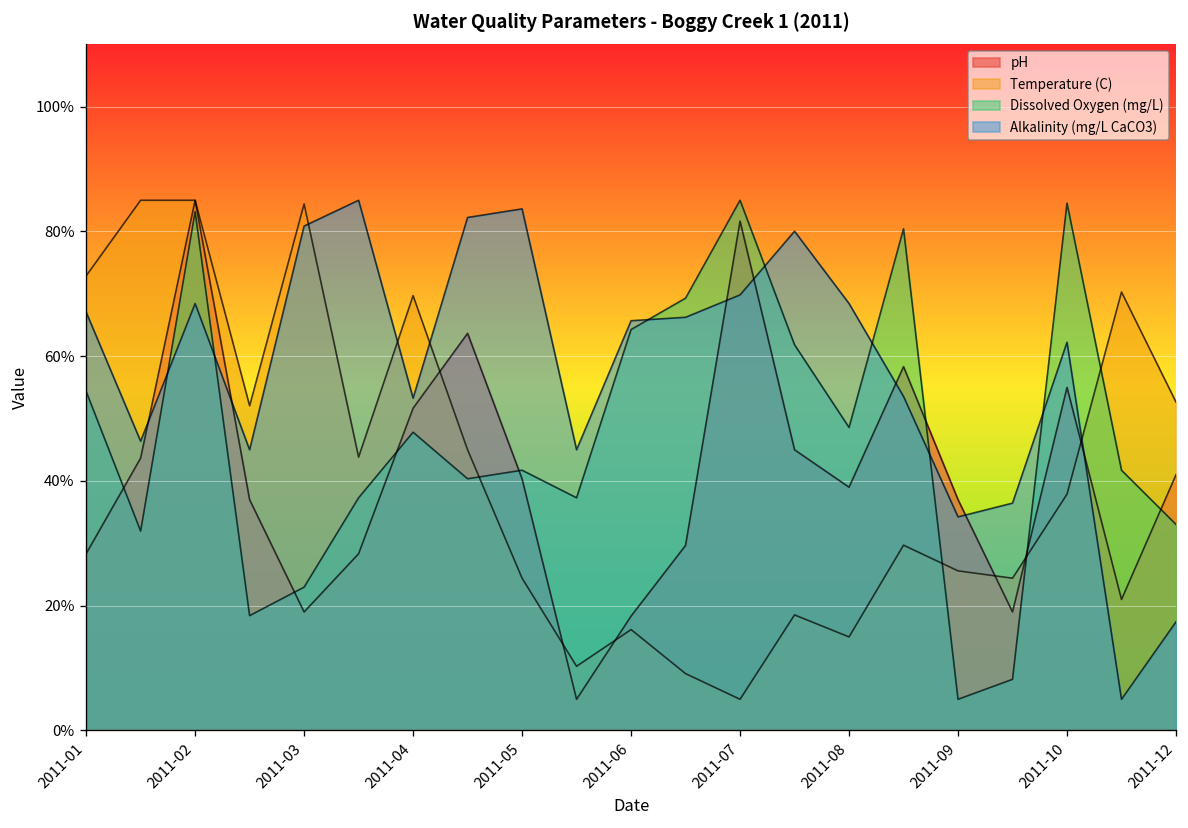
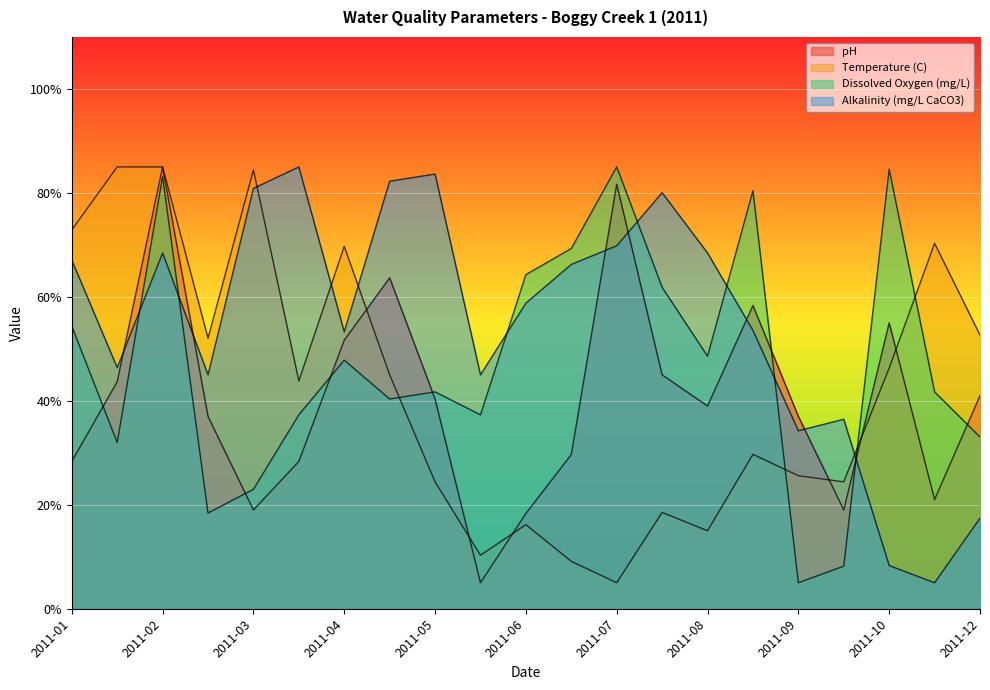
  {
    "pH": {
      "2011-06": "18%",
      "2011-10": "55%",
      "2011-12": "41%"
    },
    "Temperature (C)": {
      "2011-06": "16%",
-     "2011-10": "38%",
+     "2011-10": "46%",
      "2011-12": "53%"
    },
    "Dissolved Oxygen (mg/L)": {
      "2011-06": "64%",
      "2011-10": "85%",
      "2011-12": "33%"
    },
    "Alkalinity (mg/L CaCO3)": {
-     "2011-06": "66%",
-     "2011-10": "62%",
+     "2011-06": "59%",
+     "2011-10": "8%",
      "2011-12": "17%"
    }
  }
